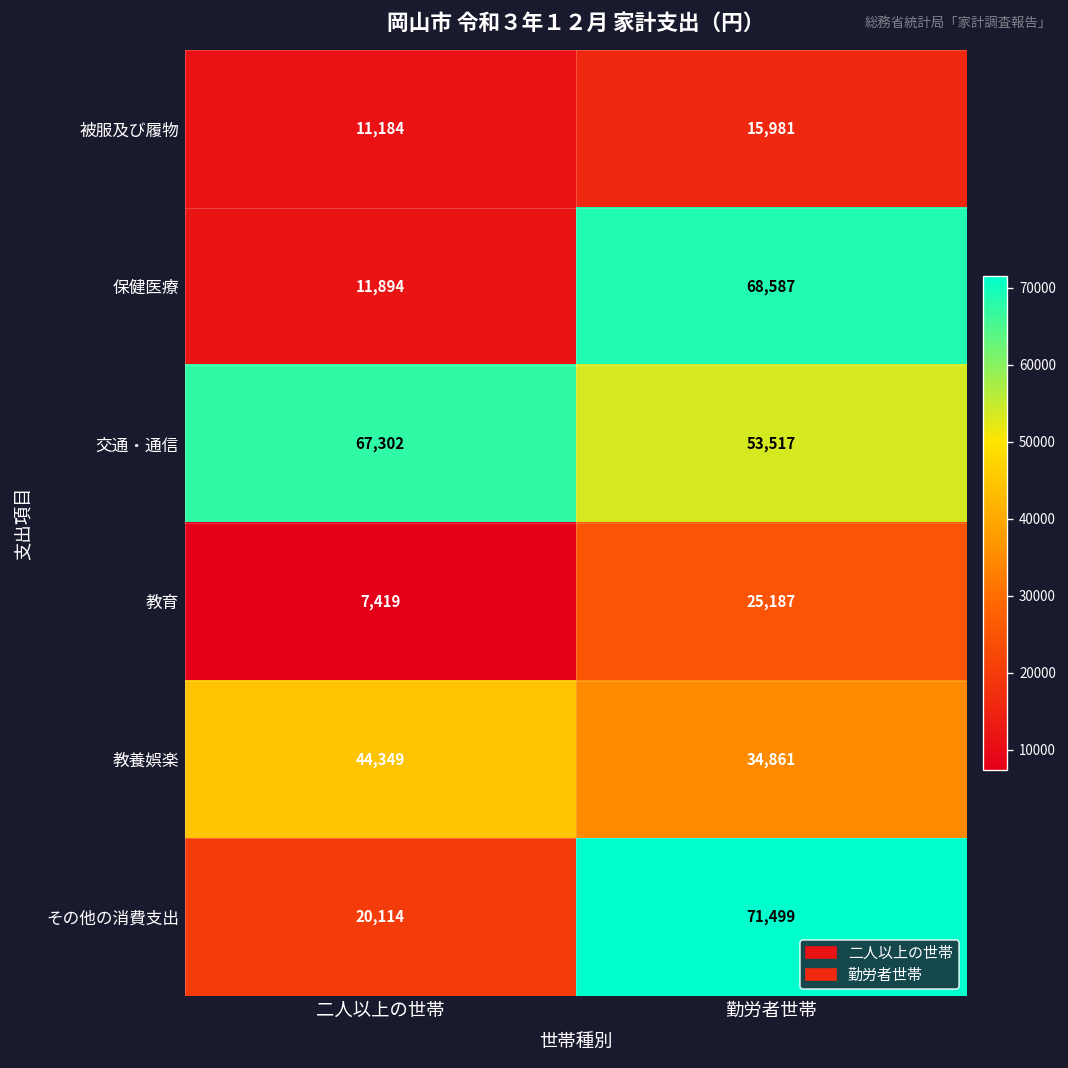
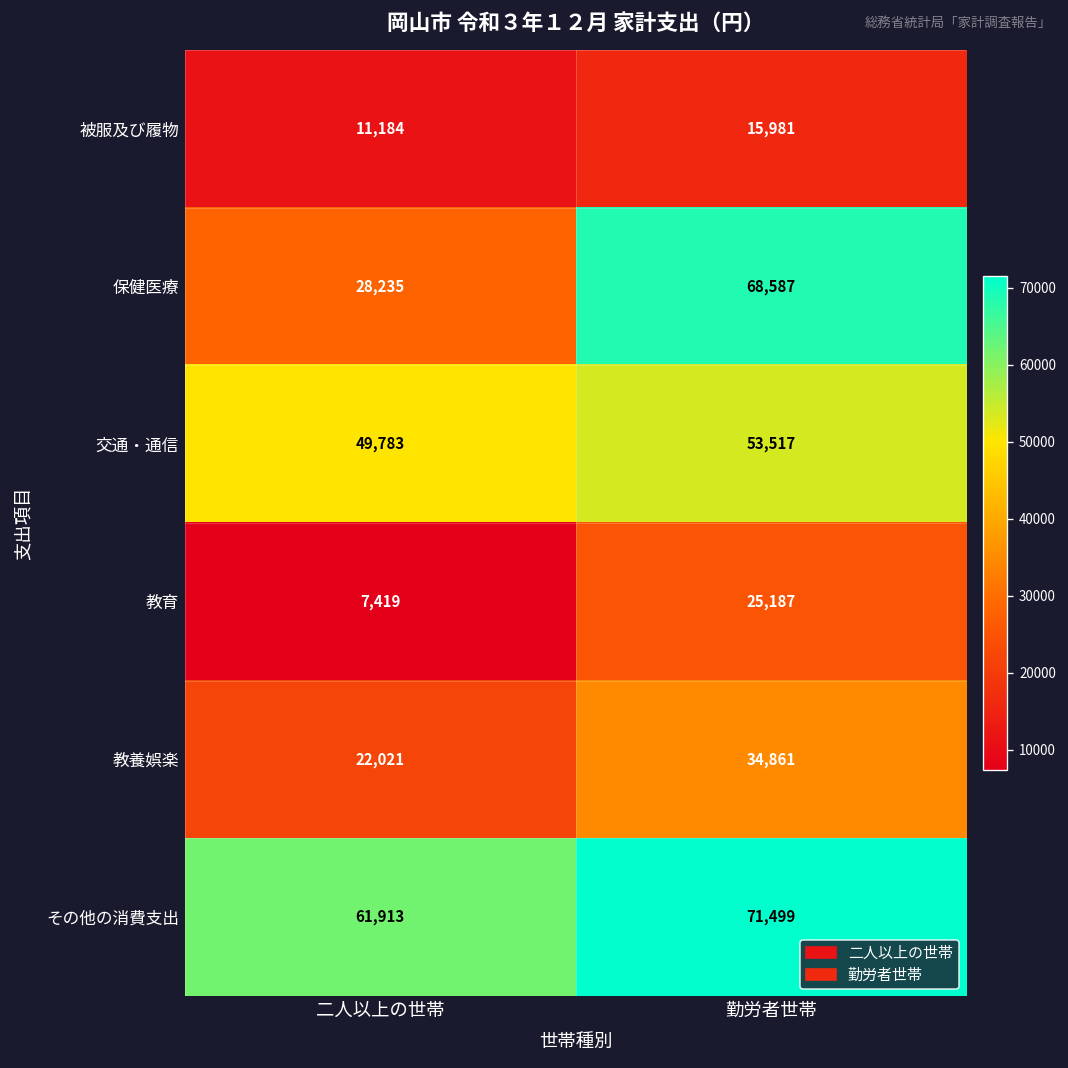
  {
    "被服及び履物": {
      "二人以上の世帯": "11,184",
      "勤労者世帯": "15,981"
    },
    "保健医療": {
-     "二人以上の世帯": "11,894",
+     "二人以上の世帯": "28,235",
      "勤労者世帯": "68,587"
    },
    "交通・通信": {
-     "二人以上の世帯": "67,302",
+     "二人以上の世帯": "49,783",
      "勤労者世帯": "53,517"
    },
    "教育": {
      "二人以上の世帯": "7,419",
      "勤労者世帯": "25,187"
    },
    "教養娯楽": {
-     "二人以上の世帯": "44,349",
+     "二人以上の世帯": "22,021",
      "勤労者世帯": "34,861"
    },
    "その他の消費支出": {
-     "二人以上の世帯": "20,114",
+     "二人以上の世帯": "61,913",
      "勤労者世帯": "71,499"
    }
  }
